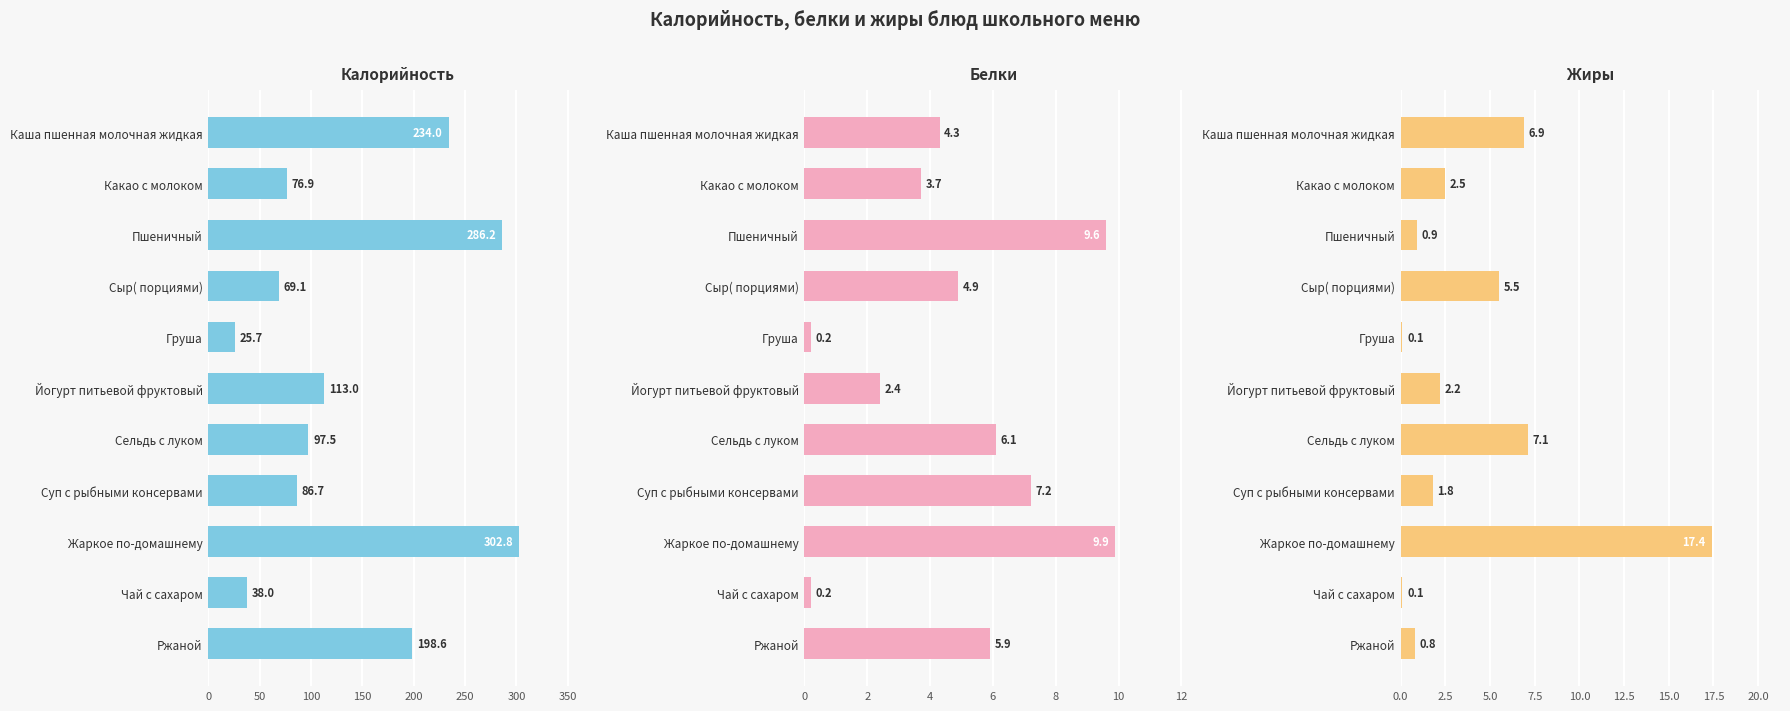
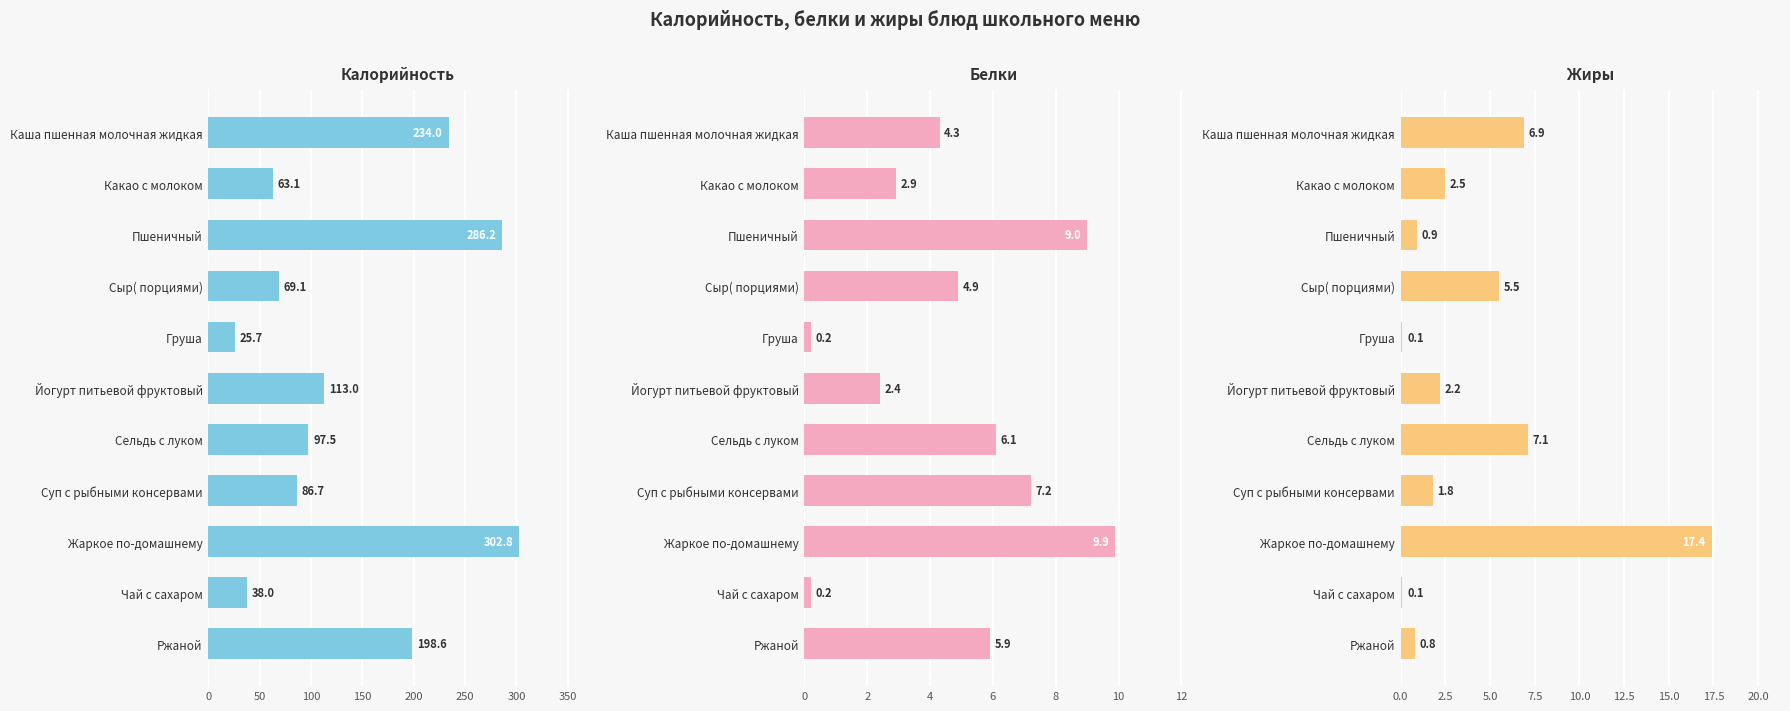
  {
    "Калорийность": {
      "Каша пшенная молочная жидкая": 234.0,
-     "Какао с молоком": 76.9,
+     "Какао с молоком": 63.1,
      "Пшеничный": 286.2,
      "Сыр( порциями)": 69.1,
      "Груша": 25.7,
      "Йогурт питьевой фруктовый": 113.0,
      "Сельдь с луком": 97.5,
      "Суп с рыбными консервами": 86.7,
      "Жаркое по-домашнему": 302.8,
      "Чай с сахаром": 38.0,
      "Ржаной": 198.6
    },
    "Белки": {
      "Каша пшенная молочная жидкая": 4.3,
-     "Какао с молоком": 3.7,
-     "Пшеничный": 9.6,
+     "Какао с молоком": 2.9,
+     "Пшеничный": 9.0,
      "Сыр( порциями)": 4.9,
      "Груша": 0.2,
      "Йогурт питьевой фруктовый": 2.4,
      "Сельдь с луком": 6.1,
      "Суп с рыбными консервами": 7.2,
      "Жаркое по-домашнему": 9.9,
      "Чай с сахаром": 0.2,
      "Ржаной": 5.9
    },
    "Жиры": {
      "Каша пшенная молочная жидкая": 6.9,
      "Какао с молоком": 2.5,
      "Пшеничный": 0.9,
      "Сыр( порциями)": 5.5,
      "Груша": 0.1,
      "Йогурт питьевой фруктовый": 2.2,
      "Сельдь с луком": 7.1,
      "Суп с рыбными консервами": 1.8,
      "Жаркое по-домашнему": 17.4,
      "Чай с сахаром": 0.1,
      "Ржаной": 0.8
    }
  }
